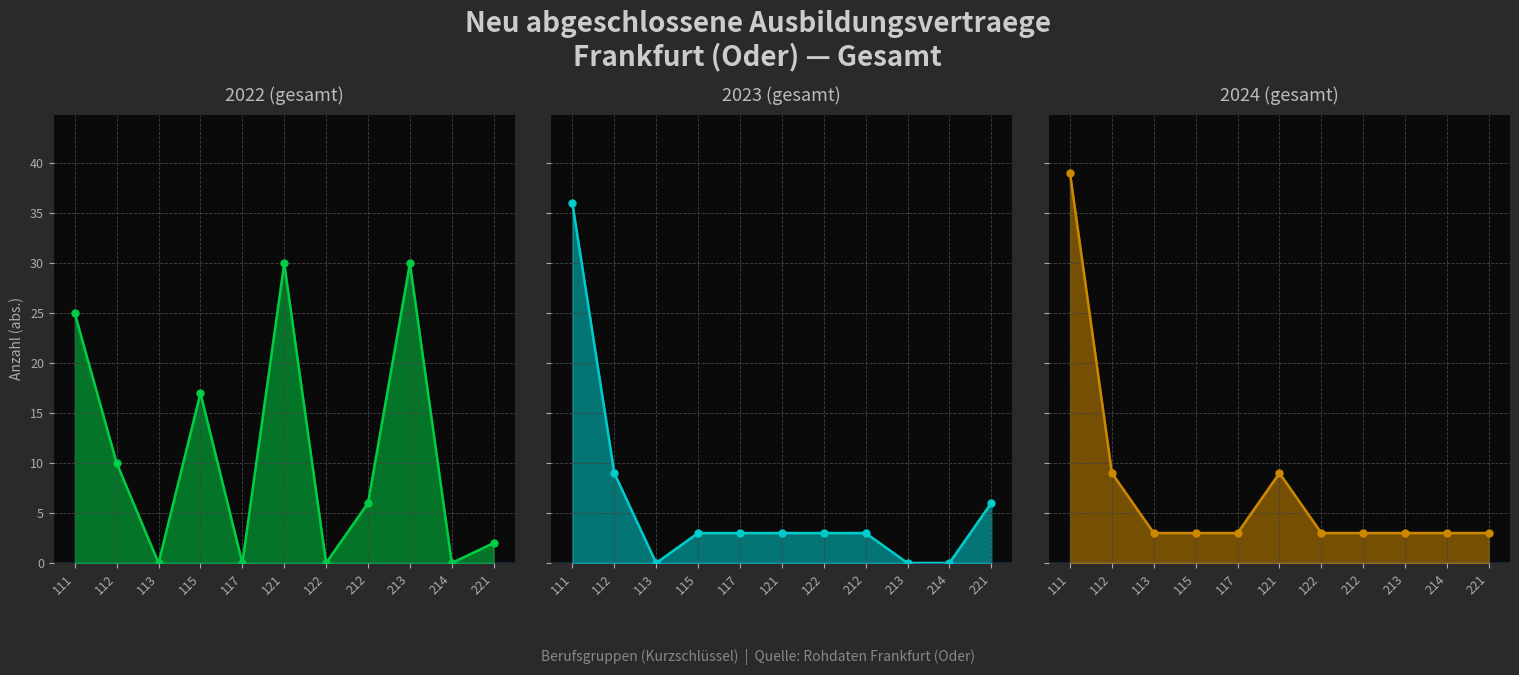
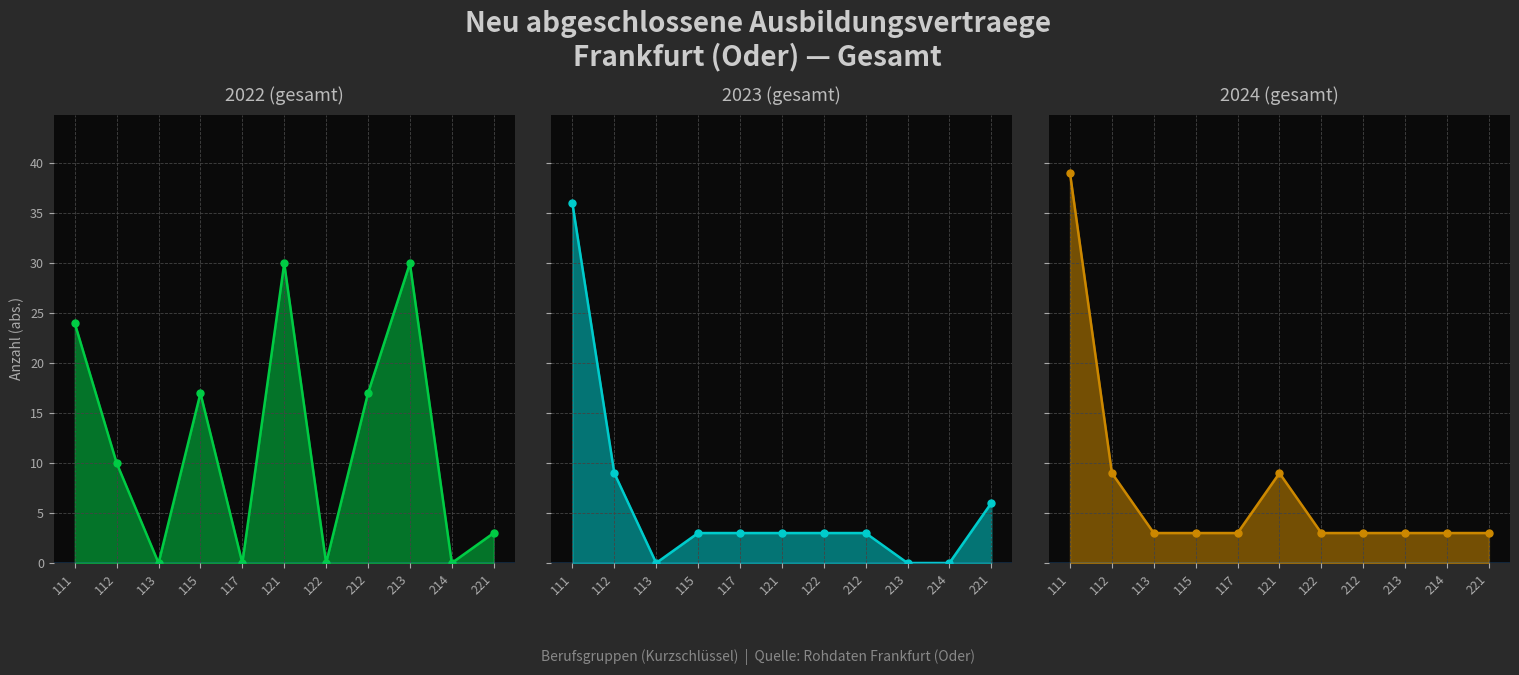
  {
    "2022 (gesamt)": {
-     "111": 25,
+     "111": 24,
      "112": 10,
      "113": 0,
      "115": 17,
      "117": 0,
      "121": 30,
      "122": 0,
-     "212": 6,
+     "212": 17,
      "213": 30,
      "214": 0,
-     "221": 2
+     "221": 3
    }
  }
